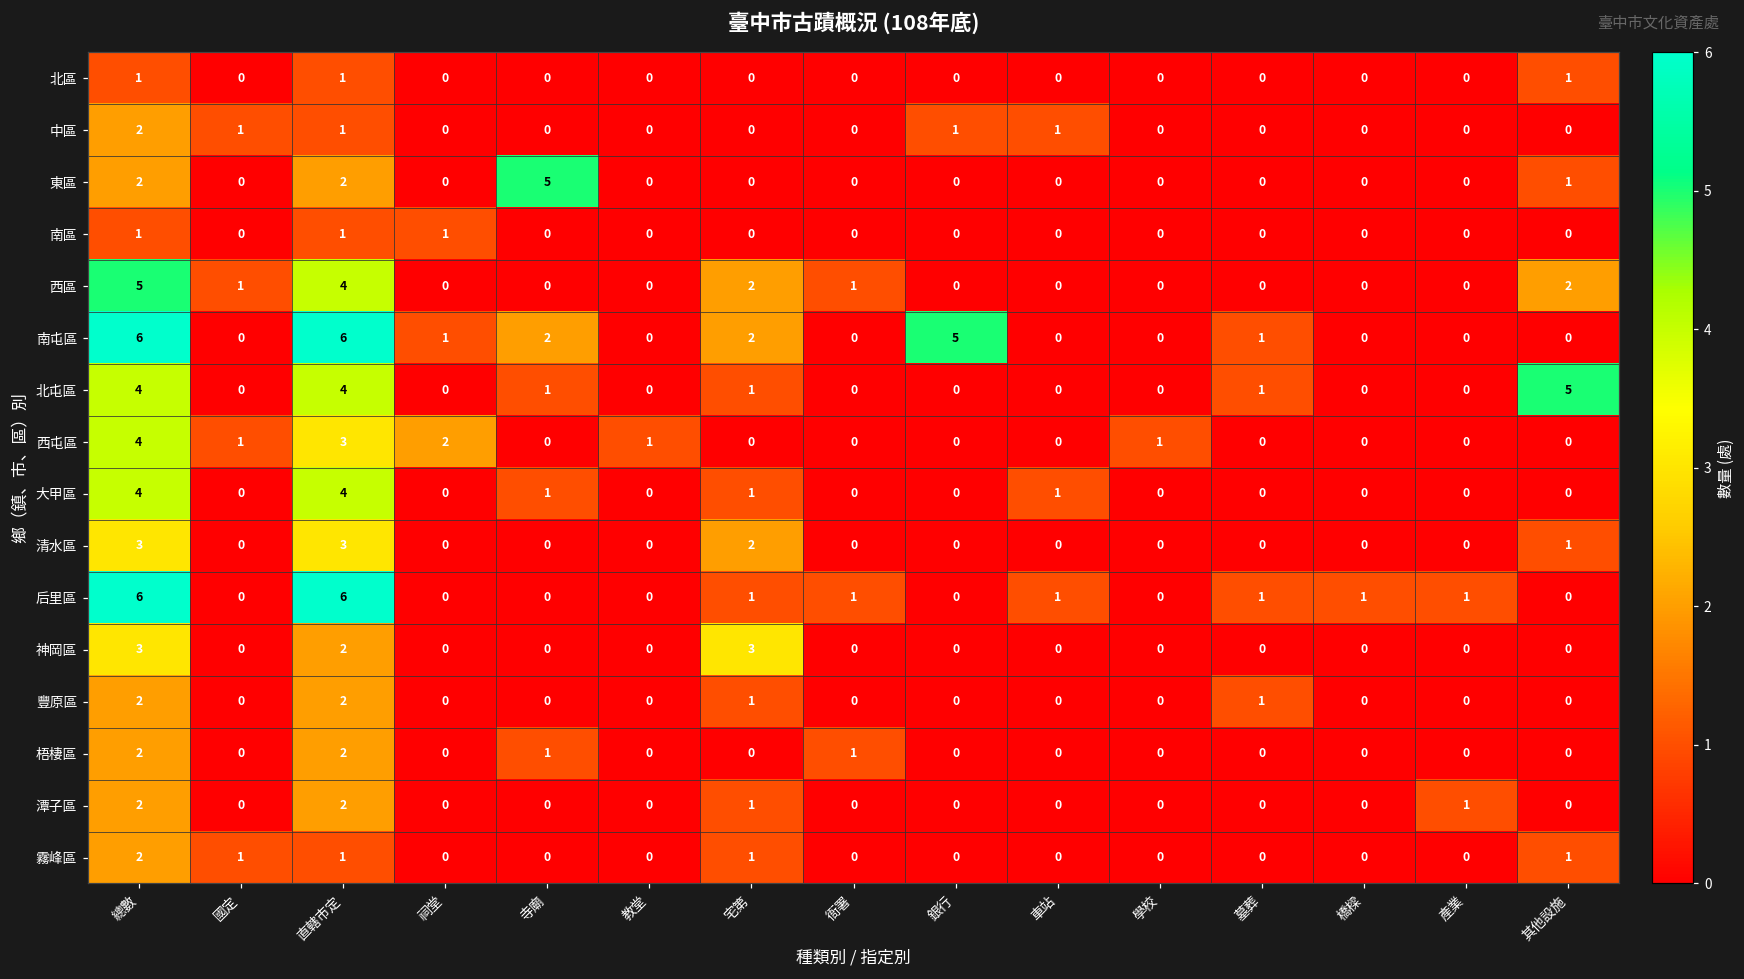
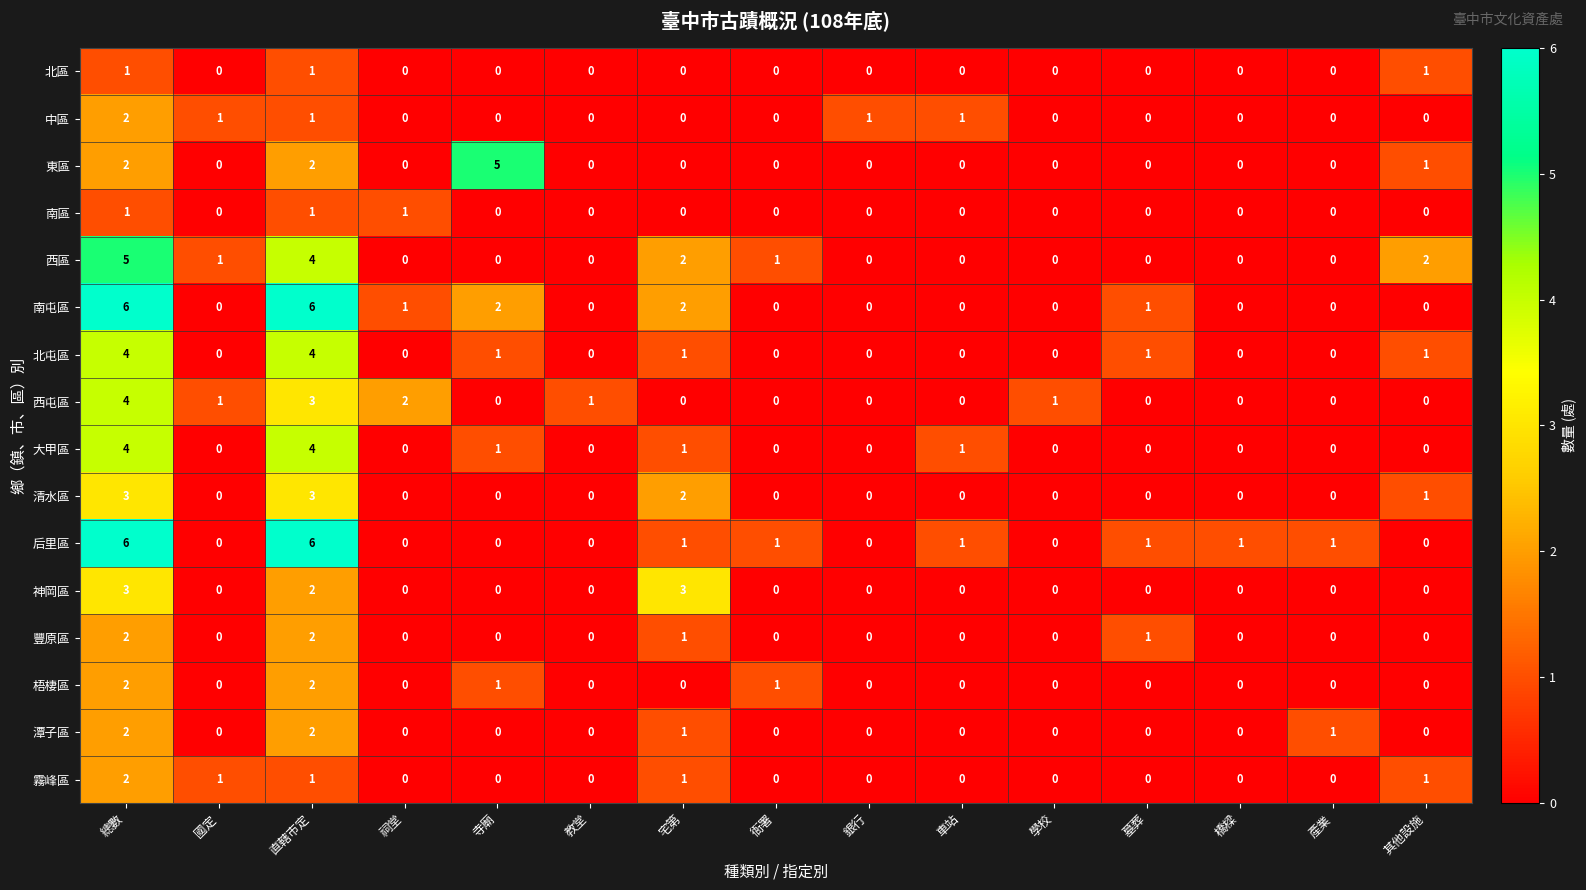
  {
    "南屯區": {
      "總數": 6,
      "國定": 0,
      "直轄市定": 6,
      "祠堂": 1,
      "寺廟": 2,
      "教堂": 0,
      "宅第": 2,
      "衙署": 0,
-     "銀行": 5,
+     "銀行": 0,
      "車站": 0,
      "學校": 0,
      "墓葬": 1,
      "橋樑": 0,
      "產業": 0,
      "其他設施": 0
    },
    "北屯區": {
      "總數": 4,
      "國定": 0,
      "直轄市定": 4,
      "祠堂": 0,
      "寺廟": 1,
      "教堂": 0,
      "宅第": 1,
      "衙署": 0,
      "銀行": 0,
      "車站": 0,
      "學校": 0,
      "墓葬": 1,
      "橋樑": 0,
      "產業": 0,
-     "其他設施": 5
+     "其他設施": 1
    }
  }
